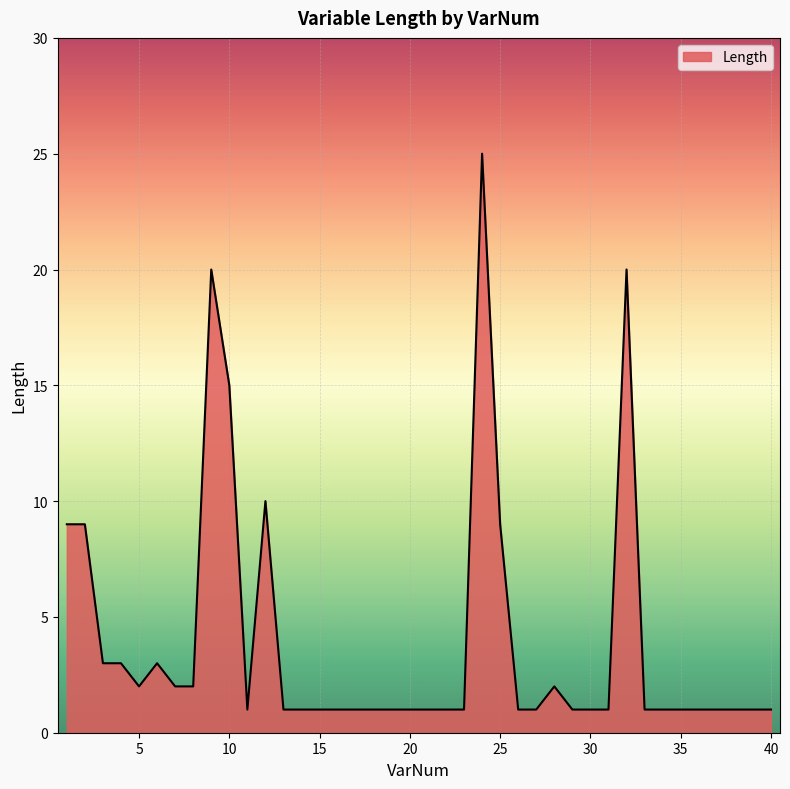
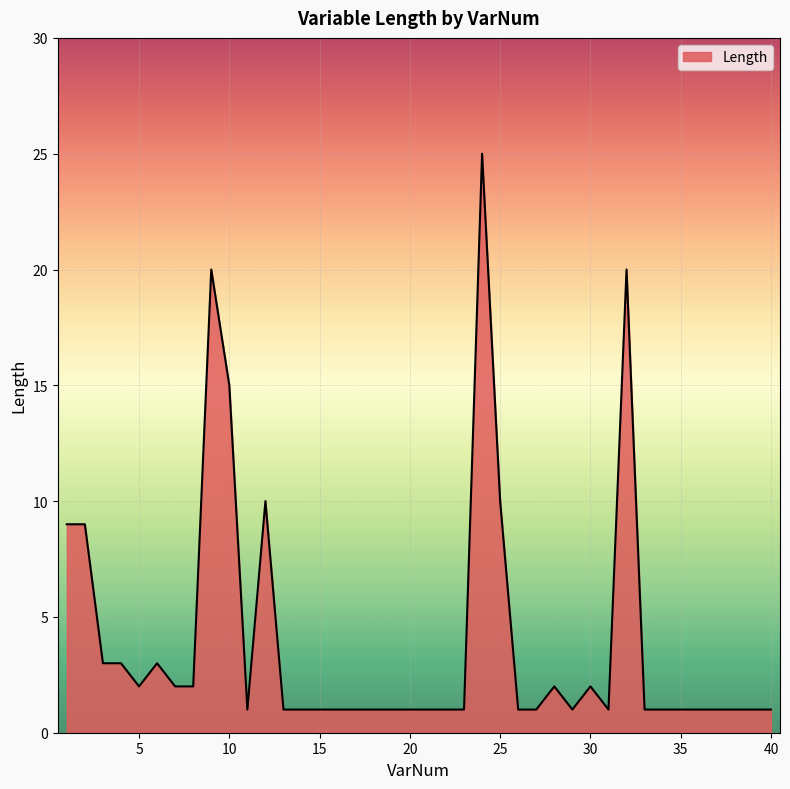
  {
    "5": 2,
    "10": 15,
    "15": 1,
    "20": 1,
-   "25": 9,
-   "30": 1,
+   "25": 10,
+   "30": 2,
    "35": 1,
    "40": 1
  }
